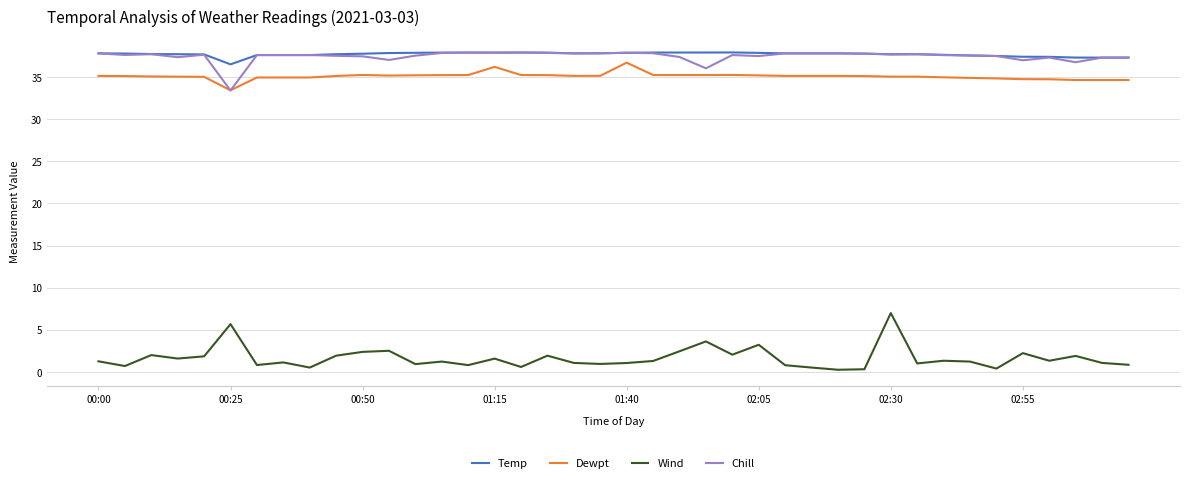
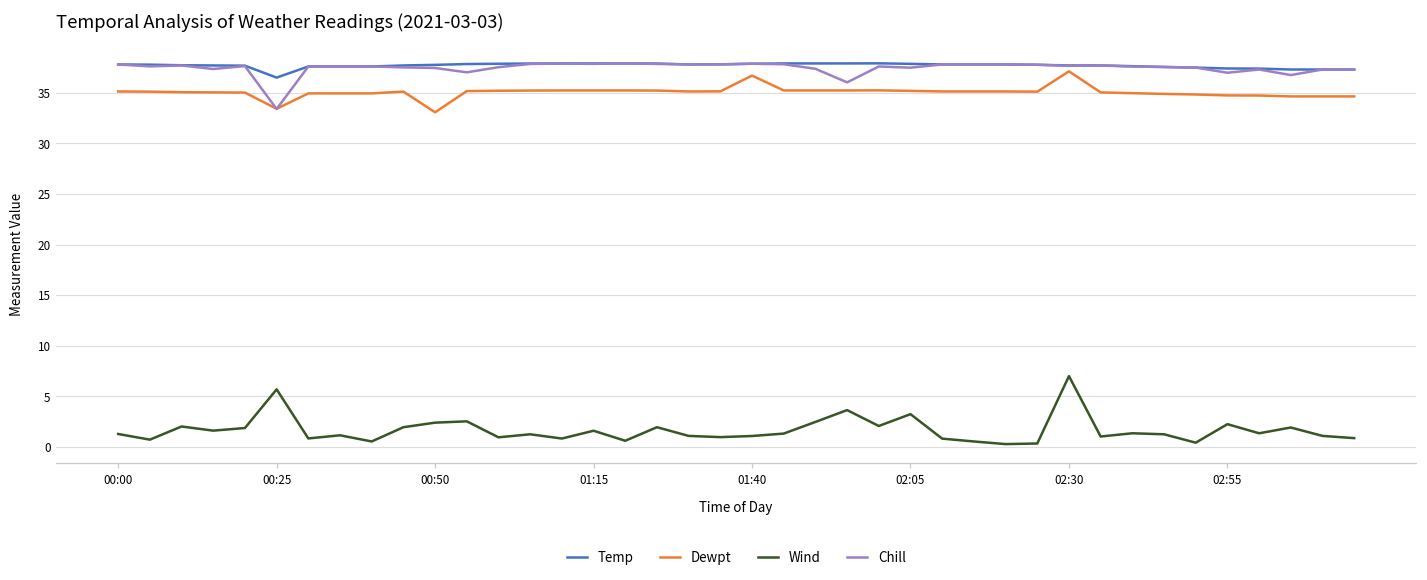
  {
    "Temp": {
      "00:25": 37,
      "00:50": 38,
      "02:05": 38,
      "02:55": 37
    },
    "Dewpt": {
      "00:00": 35,
-     "00:50": 35,
-     "01:15": 36,
+     "00:50": 33,
+     "01:15": 35,
      "01:40": 37,
      "02:05": 35,
-     "02:30": 35,
+     "02:30": 37,
      "02:55": 35
    },
    "Wind": {
      "00:00": 1,
      "00:25": 6,
      "00:50": 2,
      "01:15": 2,
      "01:40": 1,
      "02:05": 3,
      "02:30": 7,
      "02:55": 2
    },
    "Chill": {
      "00:50": 37,
      "02:05": 37,
      "02:55": 37
    }
  }
